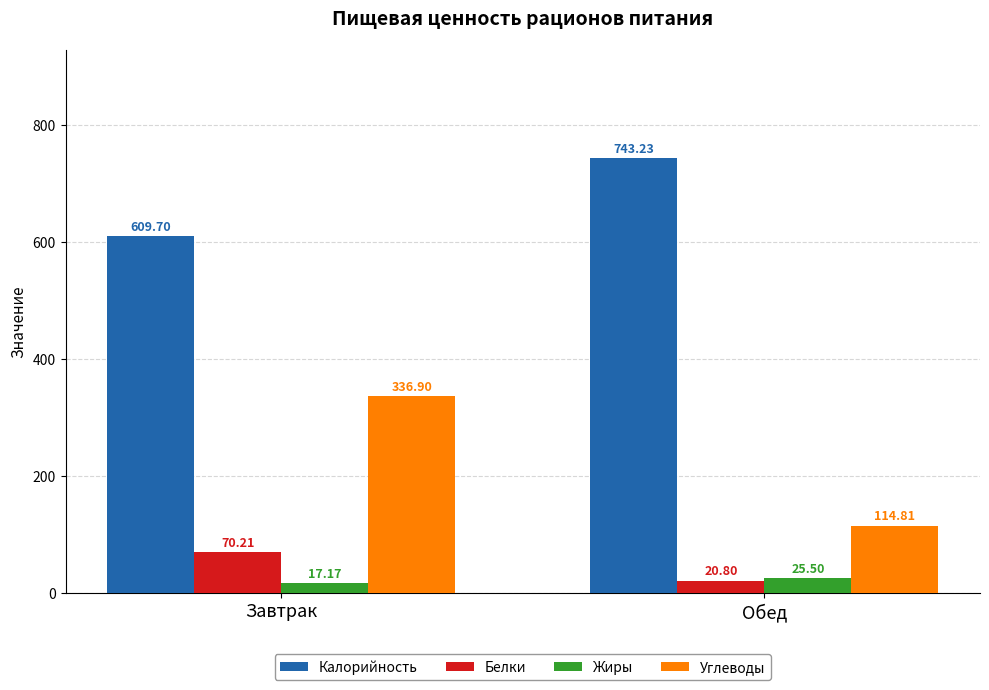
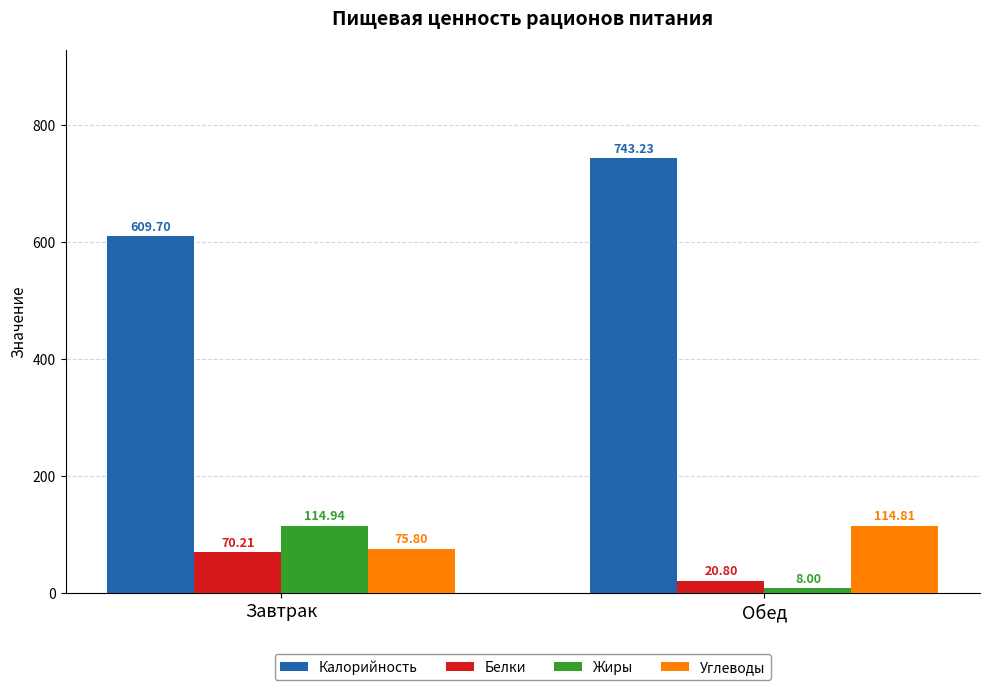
  {
    "Калорийность": {
      "Завтрак": 609.70,
      "Обед": 743.23
    },
    "Белки": {
      "Завтрак": 70.21,
      "Обед": 20.80
    },
    "Жиры": {
-     "Завтрак": 17.17,
-     "Обед": 25.50
+     "Завтрак": 114.94,
+     "Обед": 8.00
    },
    "Углеводы": {
-     "Завтрак": 336.90,
+     "Завтрак": 75.80,
      "Обед": 114.81
    }
  }
